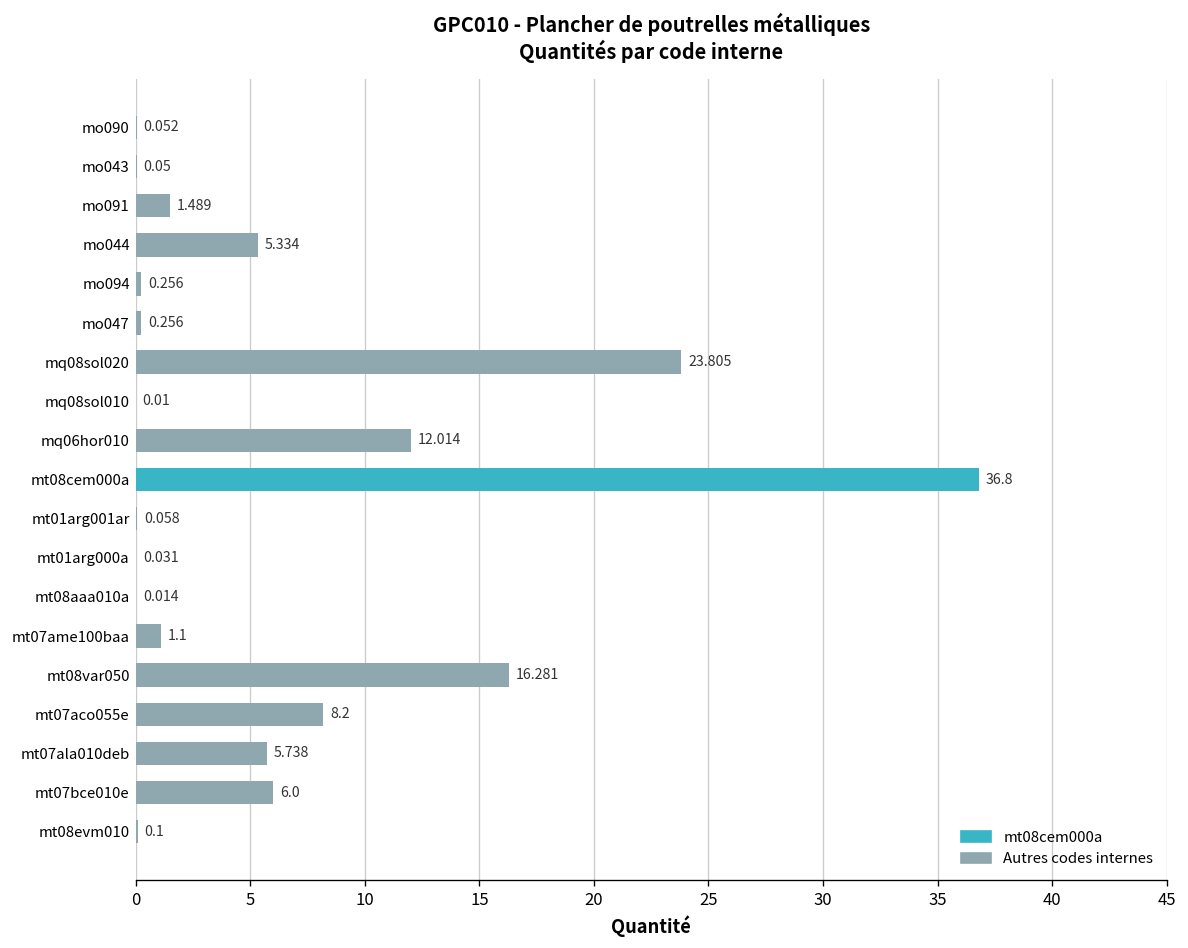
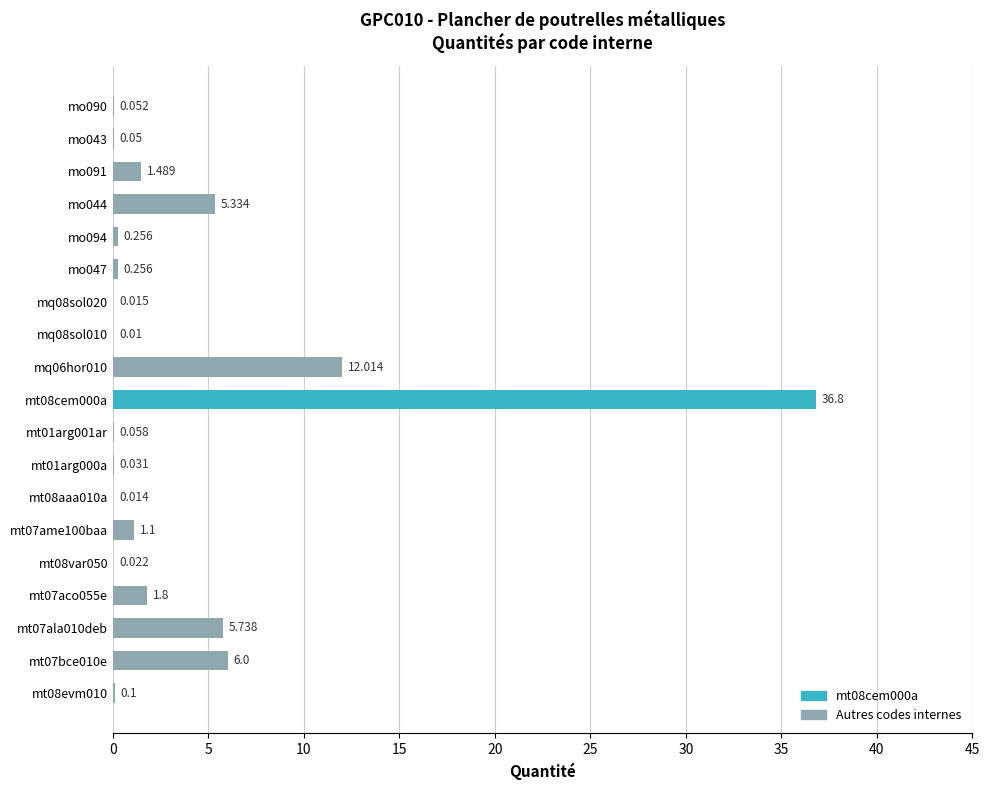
  {
    "mo090": 0.052,
    "mo043": 0.05,
    "mo091": 1.489,
    "mo044": 5.334,
    "mo094": 0.256,
    "mo047": 0.256,
-   "mq08sol020": 23.805,
+   "mq08sol020": 0.015,
    "mq08sol010": 0.01,
    "mq06hor010": 12.014,
    "mt08cem000a": 36.8,
    "mt01arg001ar": 0.058,
    "mt01arg000a": 0.031,
    "mt08aaa010a": 0.014,
    "mt07ame100baa": 1.1,
-   "mt08var050": 16.281,
-   "mt07aco055e": 8.2,
+   "mt08var050": 0.022,
+   "mt07aco055e": 1.8,
    "mt07ala010deb": 5.738,
    "mt07bce010e": 6.0,
    "mt08evm010": 0.1
  }
